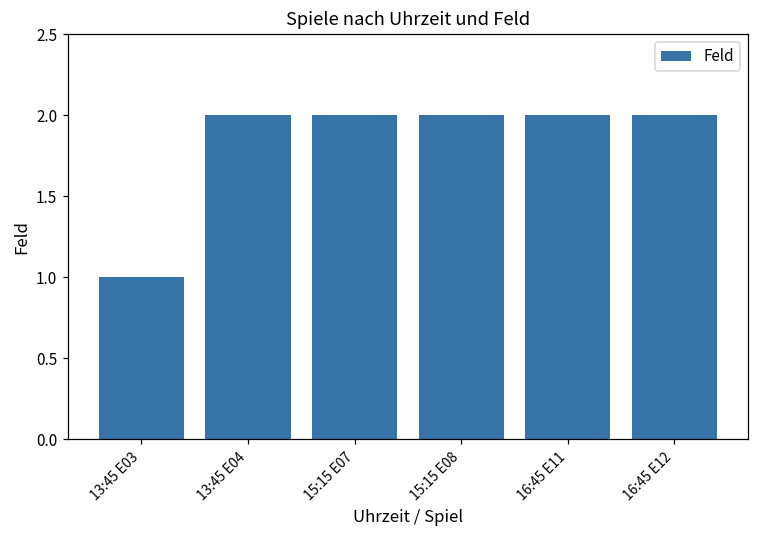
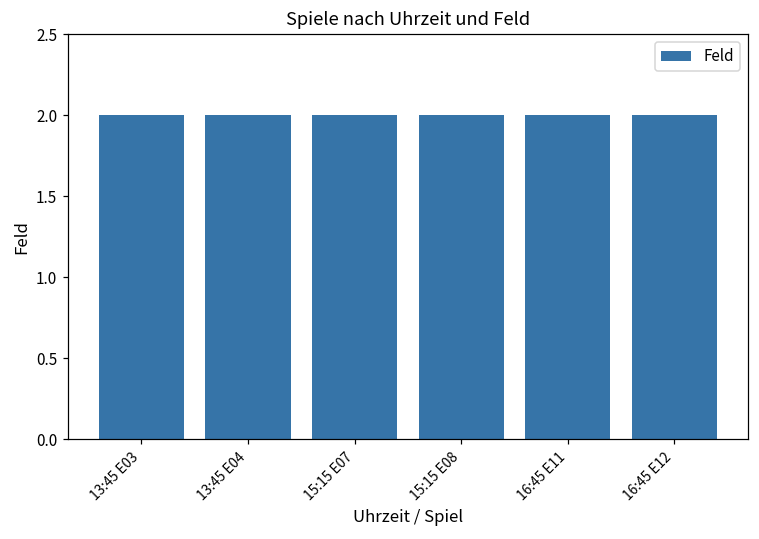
  {
-   "13:45 E03": 1,
+   "13:45 E03": 2,
    "13:45 E04": 2,
    "15:15 E07": 2,
    "15:15 E08": 2,
    "16:45 E11": 2,
    "16:45 E12": 2
  }
